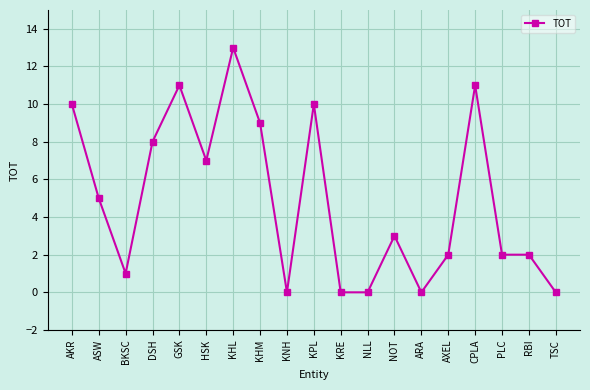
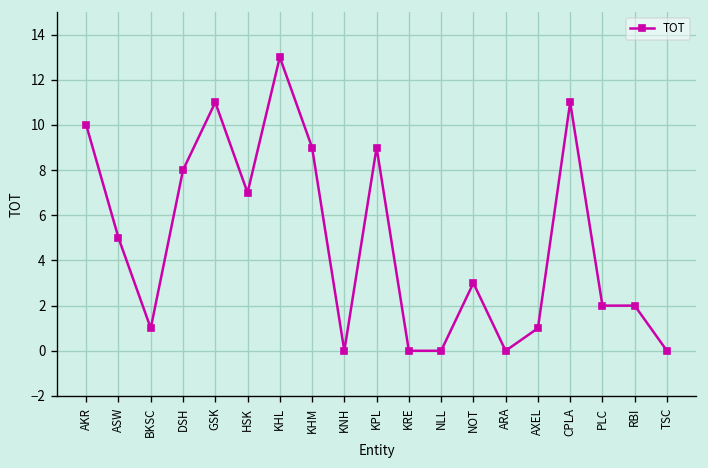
  {
    "AKR": 10,
    "ASW": 5,
    "BKSC": 1,
    "DSH": 8,
    "GSK": 11,
    "HSK": 7,
    "KHL": 13,
    "KHM": 9,
    "KNH": 0,
-   "KPL": 10,
+   "KPL": 9,
    "KRE": 0,
    "NLL": 0,
    "NOT": 3,
    "ARA": 0,
-   "AXEL": 2,
+   "AXEL": 1,
    "CPLA": 11,
    "PLC": 2,
    "RBI": 2,
    "TSC": 0
  }
